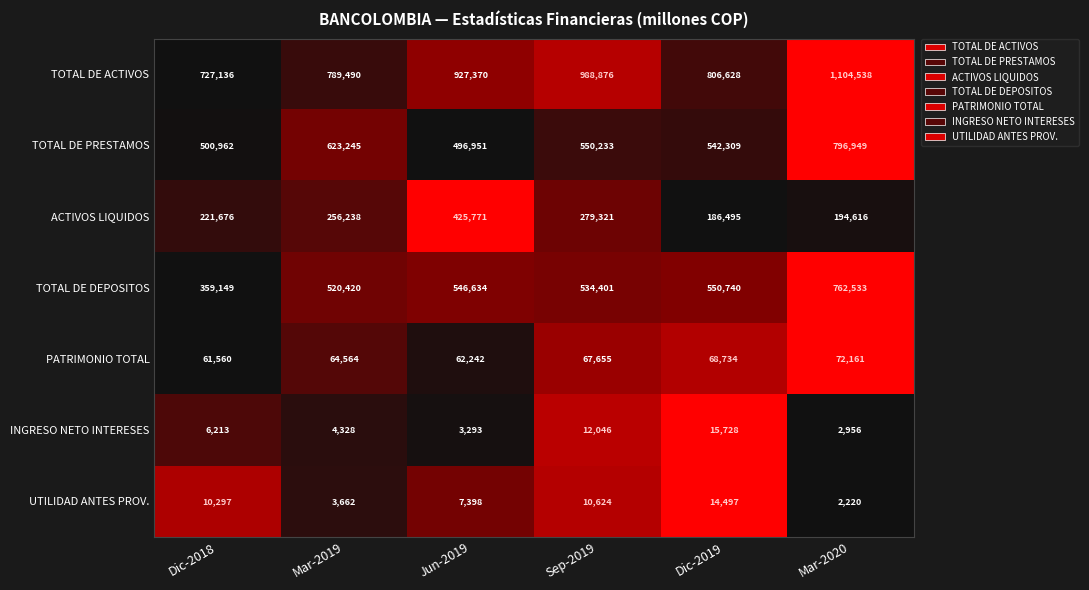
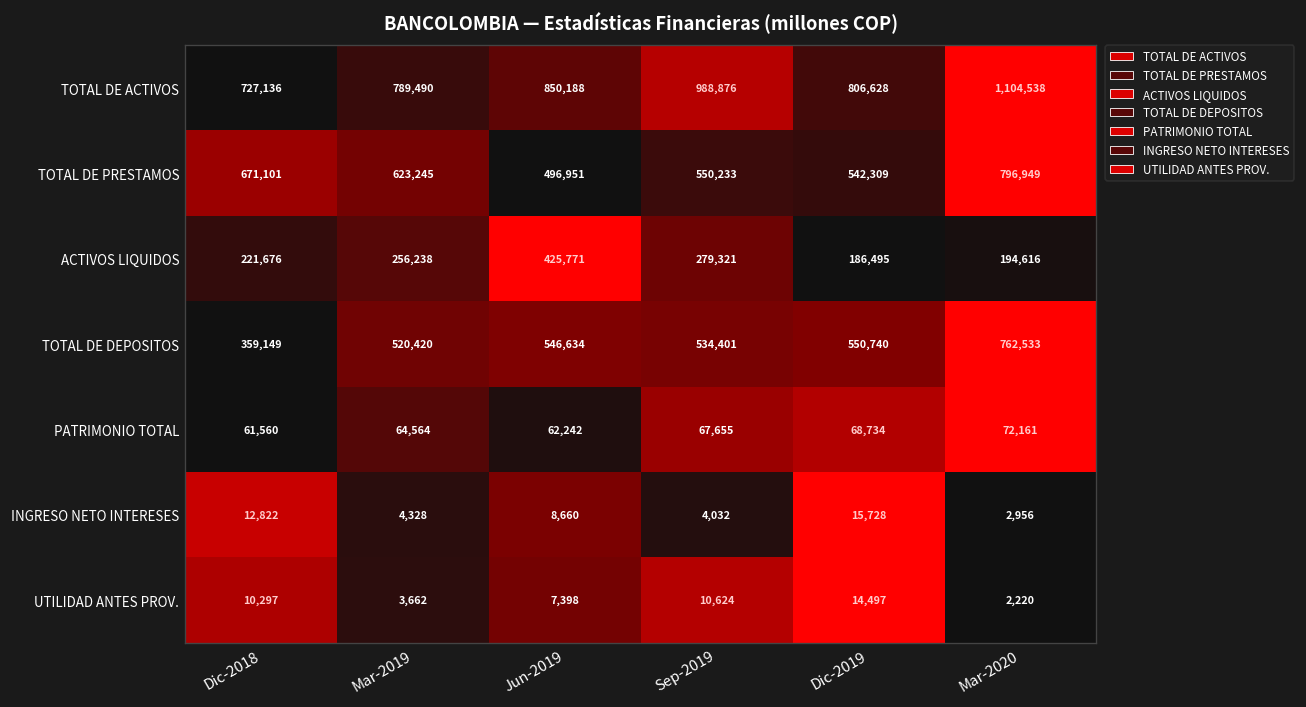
  {
    "TOTAL DE ACTIVOS": {
      "Dic-2018": "727,136",
      "Mar-2019": "789,490",
-     "Jun-2019": "927,370",
+     "Jun-2019": "850,188",
      "Sep-2019": "988,876",
      "Dic-2019": "806,628",
      "Mar-2020": "1,104,538"
    },
    "TOTAL DE PRESTAMOS": {
-     "Dic-2018": "500,962",
+     "Dic-2018": "671,101",
      "Mar-2019": "623,245",
      "Jun-2019": "496,951",
      "Sep-2019": "550,233",
      "Dic-2019": "542,309",
      "Mar-2020": "796,949"
    },
    "ACTIVOS LIQUIDOS": {
      "Dic-2018": "221,676",
      "Mar-2019": "256,238",
      "Jun-2019": "425,771",
      "Sep-2019": "279,321",
      "Dic-2019": "186,495",
      "Mar-2020": "194,616"
    },
    "TOTAL DE DEPOSITOS": {
      "Dic-2018": "359,149",
      "Mar-2019": "520,420",
      "Jun-2019": "546,634",
      "Sep-2019": "534,401",
      "Dic-2019": "550,740",
      "Mar-2020": "762,533"
    },
    "PATRIMONIO TOTAL": {
      "Dic-2018": "61,560",
      "Mar-2019": "64,564",
      "Jun-2019": "62,242",
      "Sep-2019": "67,655",
      "Dic-2019": "68,734",
      "Mar-2020": "72,161"
    },
    "INGRESO NETO INTERESES": {
-     "Dic-2018": "6,213",
+     "Dic-2018": "12,822",
      "Mar-2019": "4,328",
-     "Jun-2019": "3,293",
-     "Sep-2019": "12,046",
+     "Jun-2019": "8,660",
+     "Sep-2019": "4,032",
      "Dic-2019": "15,728",
      "Mar-2020": "2,956"
    },
    "UTILIDAD ANTES PROV.": {
      "Dic-2018": "10,297",
      "Mar-2019": "3,662",
      "Jun-2019": "7,398",
      "Sep-2019": "10,624",
      "Dic-2019": "14,497",
      "Mar-2020": "2,220"
    }
  }
